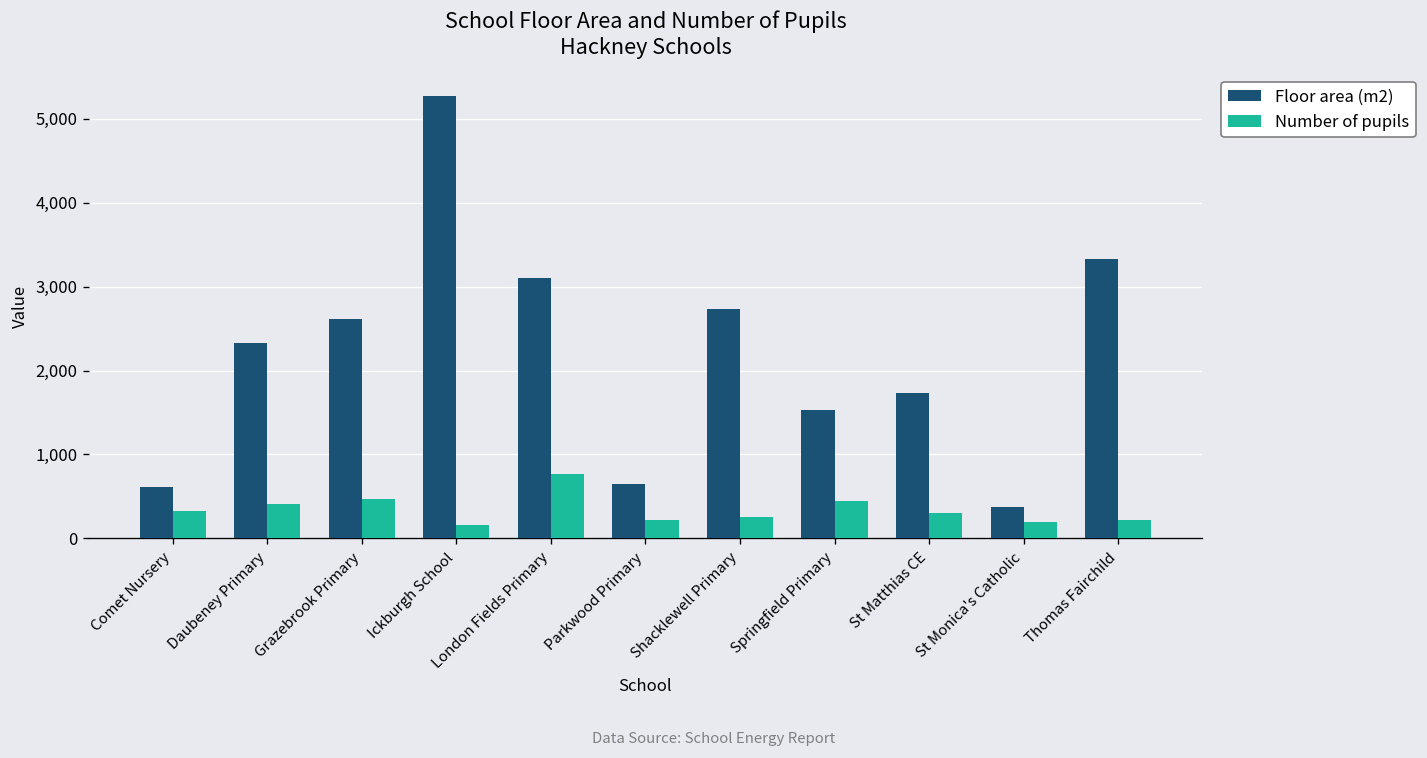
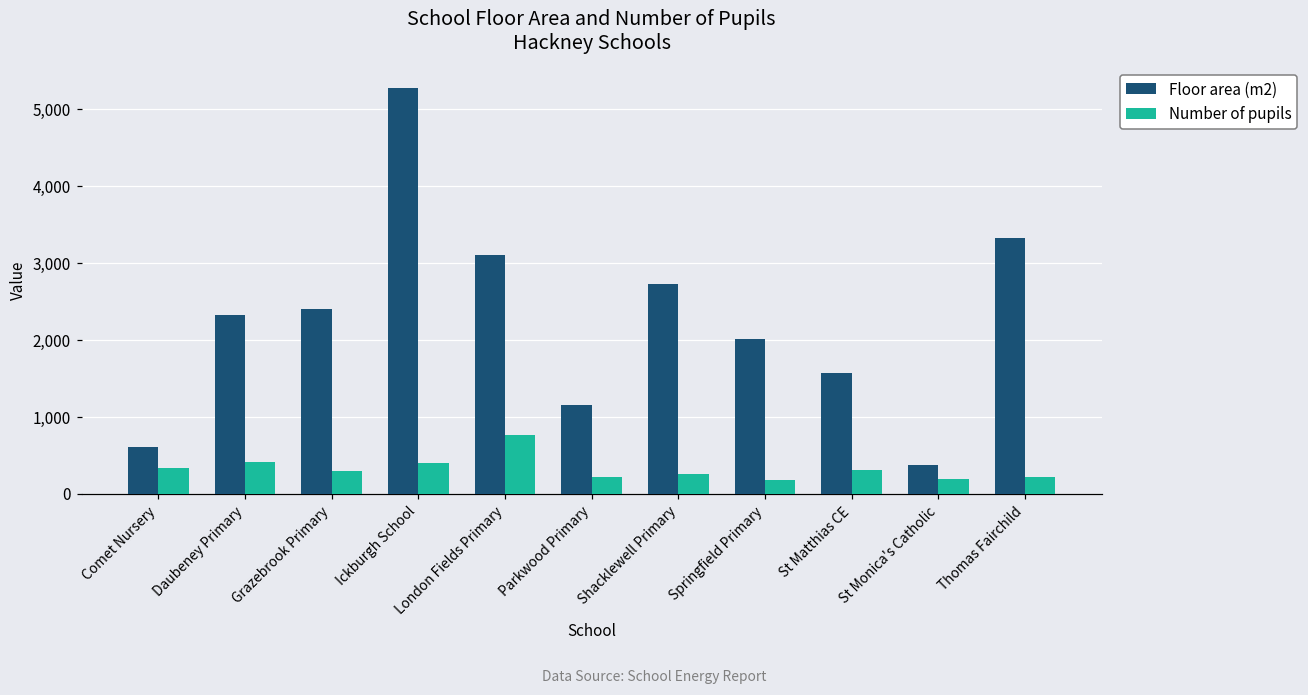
  {
    "Floor area (m2)": {
      "Comet Nursery": "600",
      "Daubeney Primary": "2,300",
-     "Grazebrook Primary": "2,600",
+     "Grazebrook Primary": "2,400",
      "Ickburgh School": "5,300",
      "London Fields Primary": "3,100",
-     "Parkwood Primary": "600",
+     "Parkwood Primary": "1,200",
      "Shacklewell Primary": "2,700",
-     "Springfield Primary": "1,500",
-     "St Matthias CE": "1,700",
+     "Springfield Primary": "2,000",
+     "St Matthias CE": "1,600",
      "St Monica's Catholic": "400",
      "Thomas Fairchild": "3,300"
    },
    "Number of pupils": {
      "Comet Nursery": "300",
      "Daubeney Primary": "400",
-     "Grazebrook Primary": "500",
-     "Ickburgh School": "200",
+     "Grazebrook Primary": "300",
+     "Ickburgh School": "400",
      "London Fields Primary": "800",
      "Parkwood Primary": "200",
      "Shacklewell Primary": "300",
-     "Springfield Primary": "400",
+     "Springfield Primary": "200",
      "St Matthias CE": "300",
      "St Monica's Catholic": "200",
      "Thomas Fairchild": "200"
    }
  }
